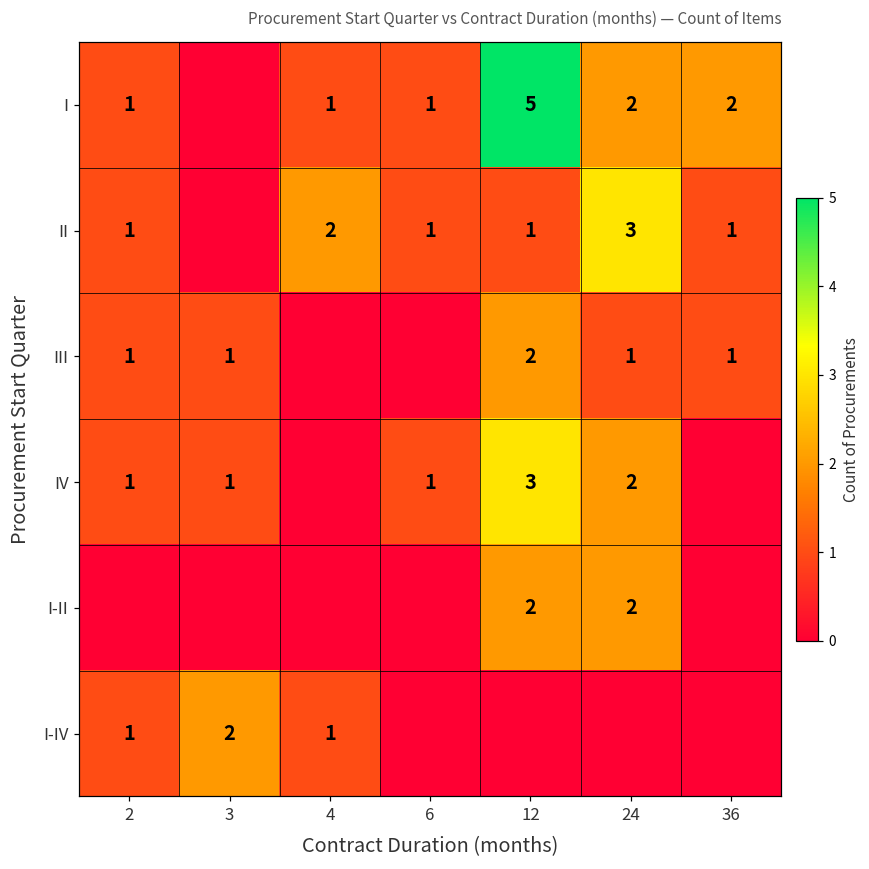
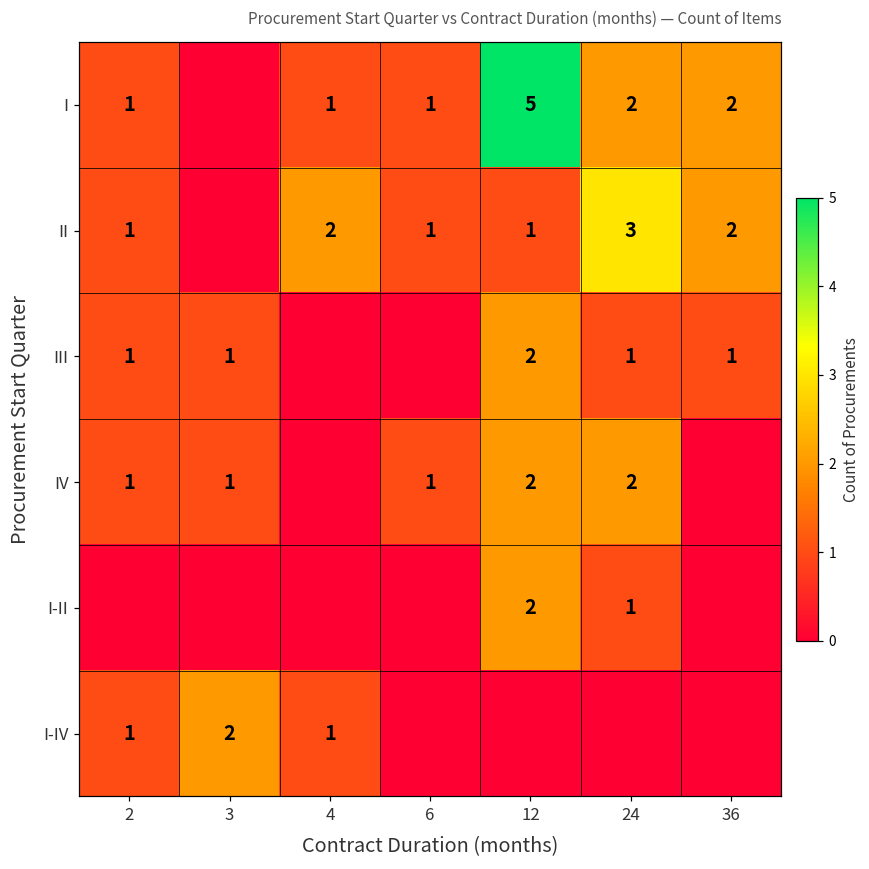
  {
    "I": {
      "2": 1,
      "4": 1,
      "6": 1,
      "12": 5,
      "24": 2,
      "36": 2
    },
    "II": {
      "2": 1,
      "4": 2,
      "6": 1,
      "12": 1,
      "24": 3,
-     "36": 1
+     "36": 2
    },
    "III": {
      "2": 1,
      "3": 1,
      "12": 2,
      "24": 1,
      "36": 1
    },
    "IV": {
      "2": 1,
      "3": 1,
      "6": 1,
-     "12": 3,
+     "12": 2,
      "24": 2
    },
    "I-II": {
      "12": 2,
-     "24": 2
+     "24": 1
    },
    "I-IV": {
      "2": 1,
      "3": 2,
      "4": 1
    }
  }
